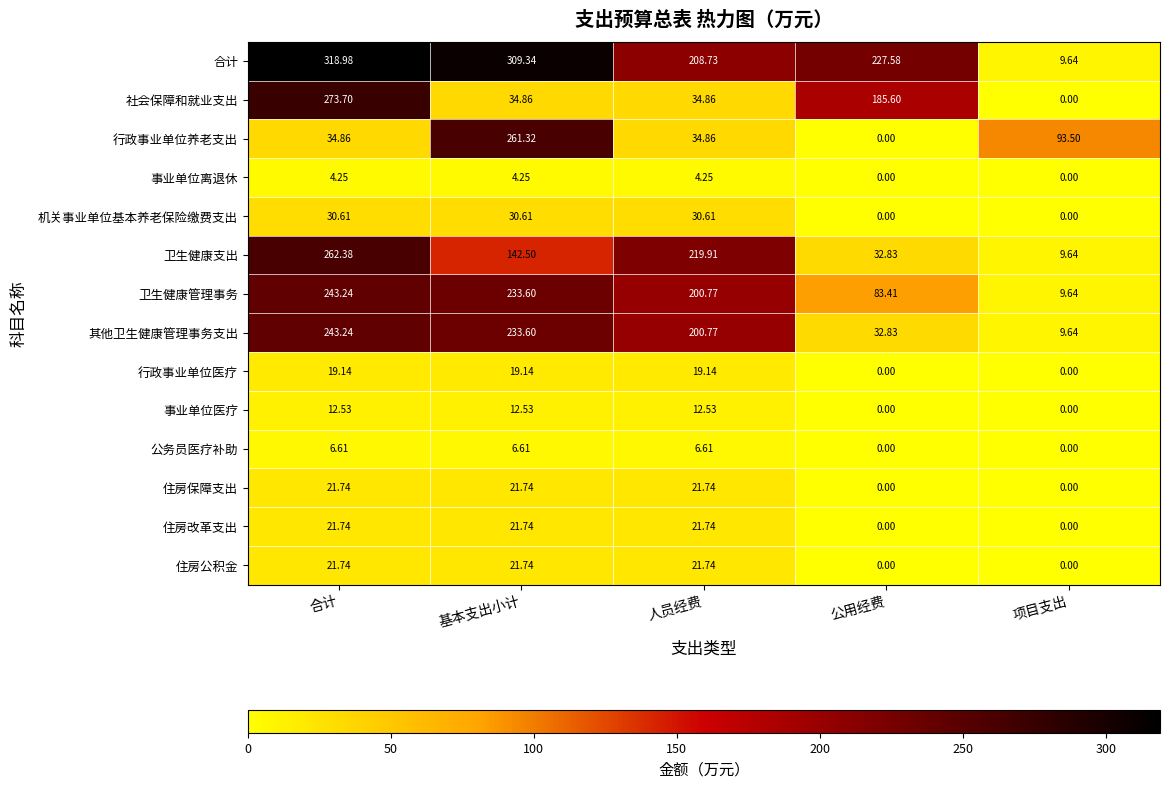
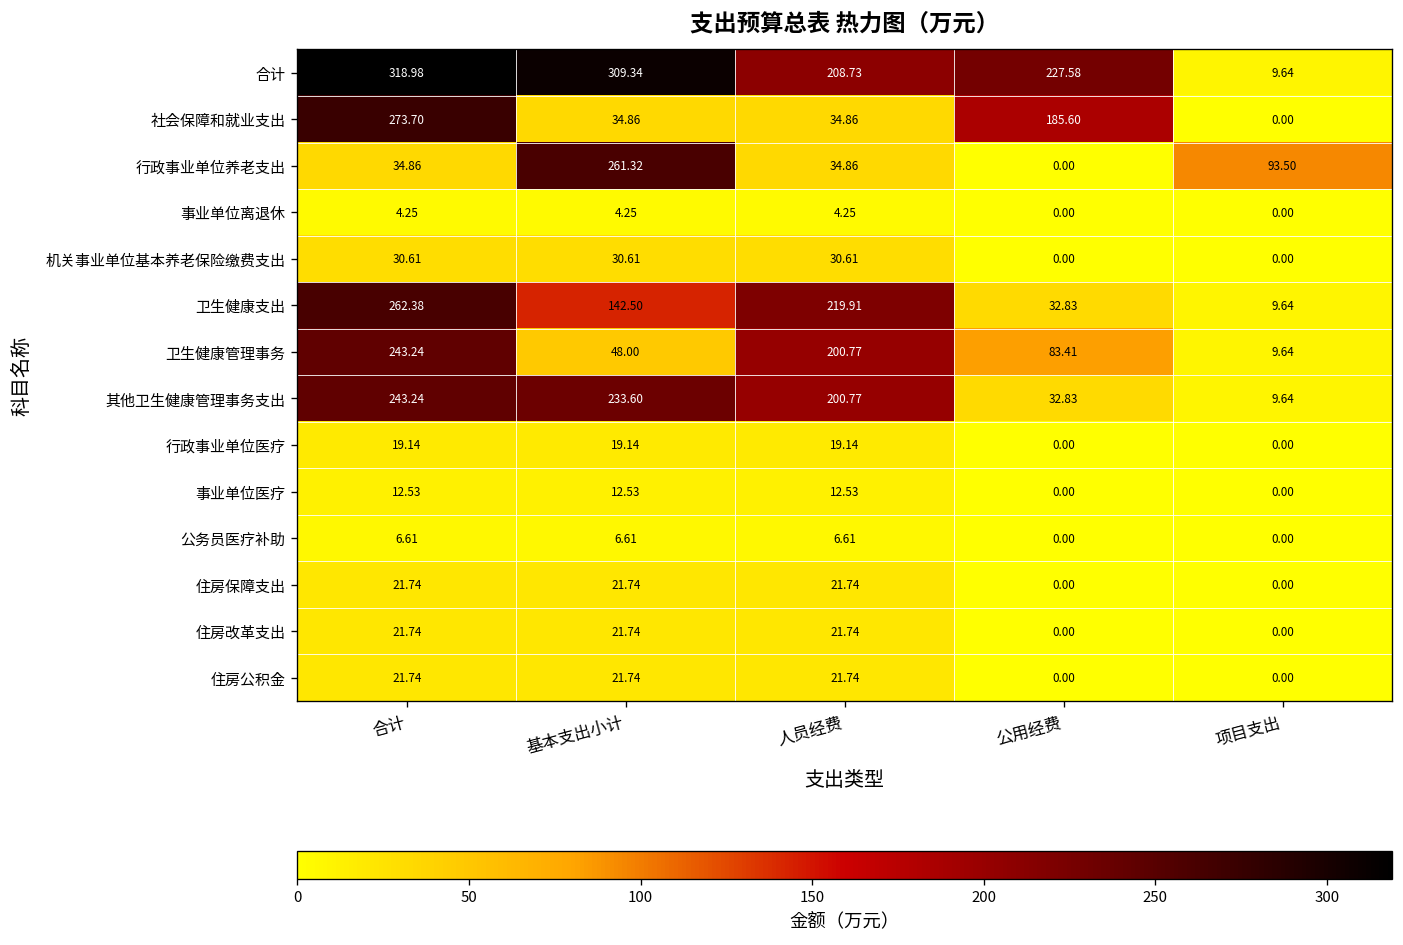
  {
    "合计": {
      "合计": 318.98,
      "基本支出小计": 309.34,
      "人员经费": 208.73,
      "公用经费": 227.58,
      "项目支出": 9.64
    },
    "社会保障和就业支出": {
      "合计": 273.70,
      "基本支出小计": 34.86,
      "人员经费": 34.86,
      "公用经费": 185.60,
      "项目支出": 0.00
    },
    "行政事业单位养老支出": {
      "合计": 34.86,
      "基本支出小计": 261.32,
      "人员经费": 34.86,
      "公用经费": 0.00,
      "项目支出": 93.50
    },
    "事业单位离退休": {
      "合计": 4.25,
      "基本支出小计": 4.25,
      "人员经费": 4.25,
      "公用经费": 0.00,
      "项目支出": 0.00
    },
    "机关事业单位基本养老保险缴费支出": {
      "合计": 30.61,
      "基本支出小计": 30.61,
      "人员经费": 30.61,
      "公用经费": 0.00,
      "项目支出": 0.00
    },
    "卫生健康支出": {
      "合计": 262.38,
      "基本支出小计": 142.50,
      "人员经费": 219.91,
      "公用经费": 32.83,
      "项目支出": 9.64
    },
    "卫生健康管理事务": {
      "合计": 243.24,
-     "基本支出小计": 233.60,
+     "基本支出小计": 48.00,
      "人员经费": 200.77,
      "公用经费": 83.41,
      "项目支出": 9.64
    },
    "其他卫生健康管理事务支出": {
      "合计": 243.24,
      "基本支出小计": 233.60,
      "人员经费": 200.77,
      "公用经费": 32.83,
      "项目支出": 9.64
    },
    "行政事业单位医疗": {
      "合计": 19.14,
      "基本支出小计": 19.14,
      "人员经费": 19.14,
      "公用经费": 0.00,
      "项目支出": 0.00
    },
    "事业单位医疗": {
      "合计": 12.53,
      "基本支出小计": 12.53,
      "人员经费": 12.53,
      "公用经费": 0.00,
      "项目支出": 0.00
    },
    "公务员医疗补助": {
      "合计": 6.61,
      "基本支出小计": 6.61,
      "人员经费": 6.61,
      "公用经费": 0.00,
      "项目支出": 0.00
    },
    "住房保障支出": {
      "合计": 21.74,
      "基本支出小计": 21.74,
      "人员经费": 21.74,
      "公用经费": 0.00,
      "项目支出": 0.00
    },
    "住房改革支出": {
      "合计": 21.74,
      "基本支出小计": 21.74,
      "人员经费": 21.74,
      "公用经费": 0.00,
      "项目支出": 0.00
    },
    "住房公积金": {
      "合计": 21.74,
      "基本支出小计": 21.74,
      "人员经费": 21.74,
      "公用经费": 0.00,
      "项目支出": 0.00
    }
  }
